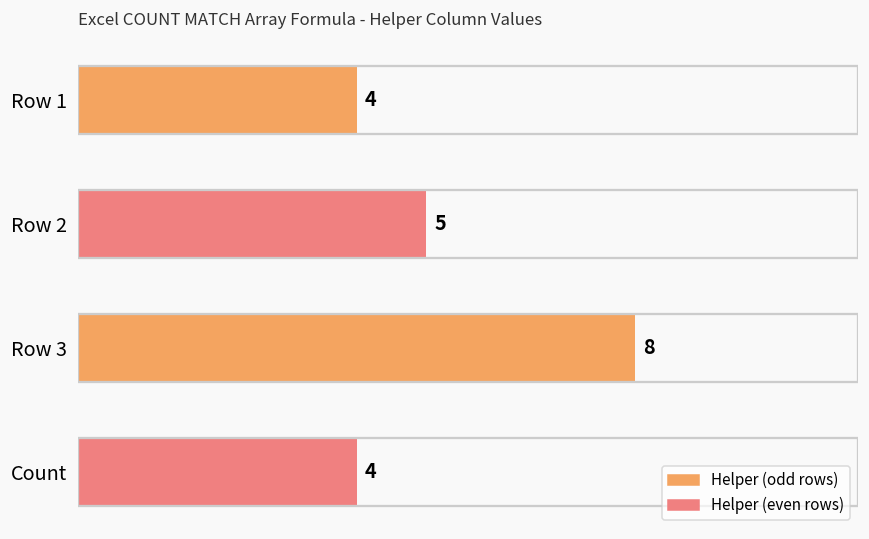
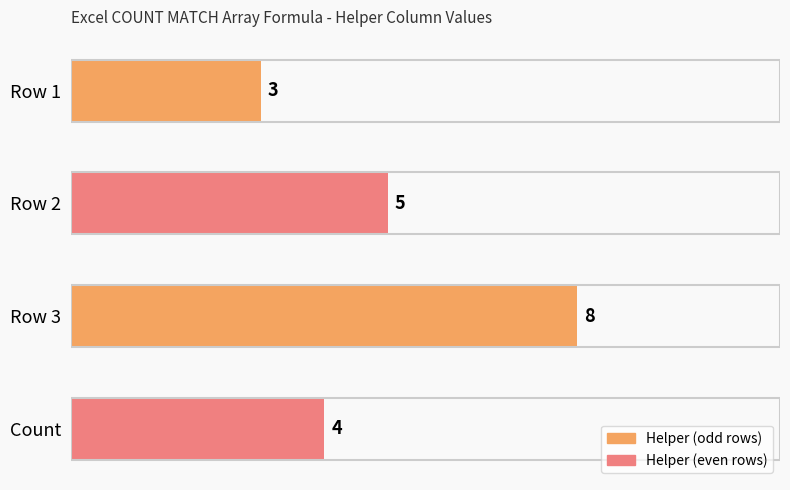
  {
-   "Row 1": 4,
+   "Row 1": 3,
    "Row 2": 5,
    "Row 3": 8,
    "Count": 4
  }
